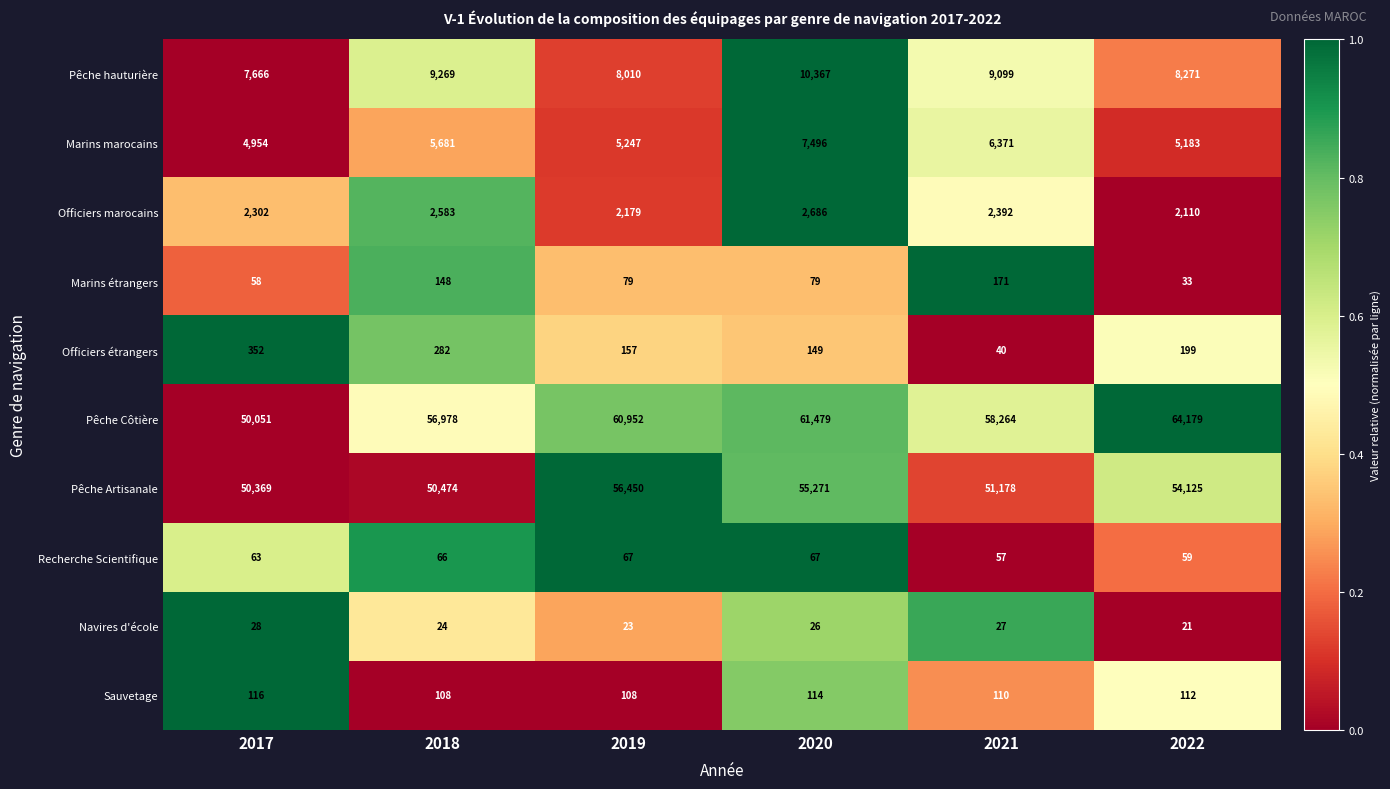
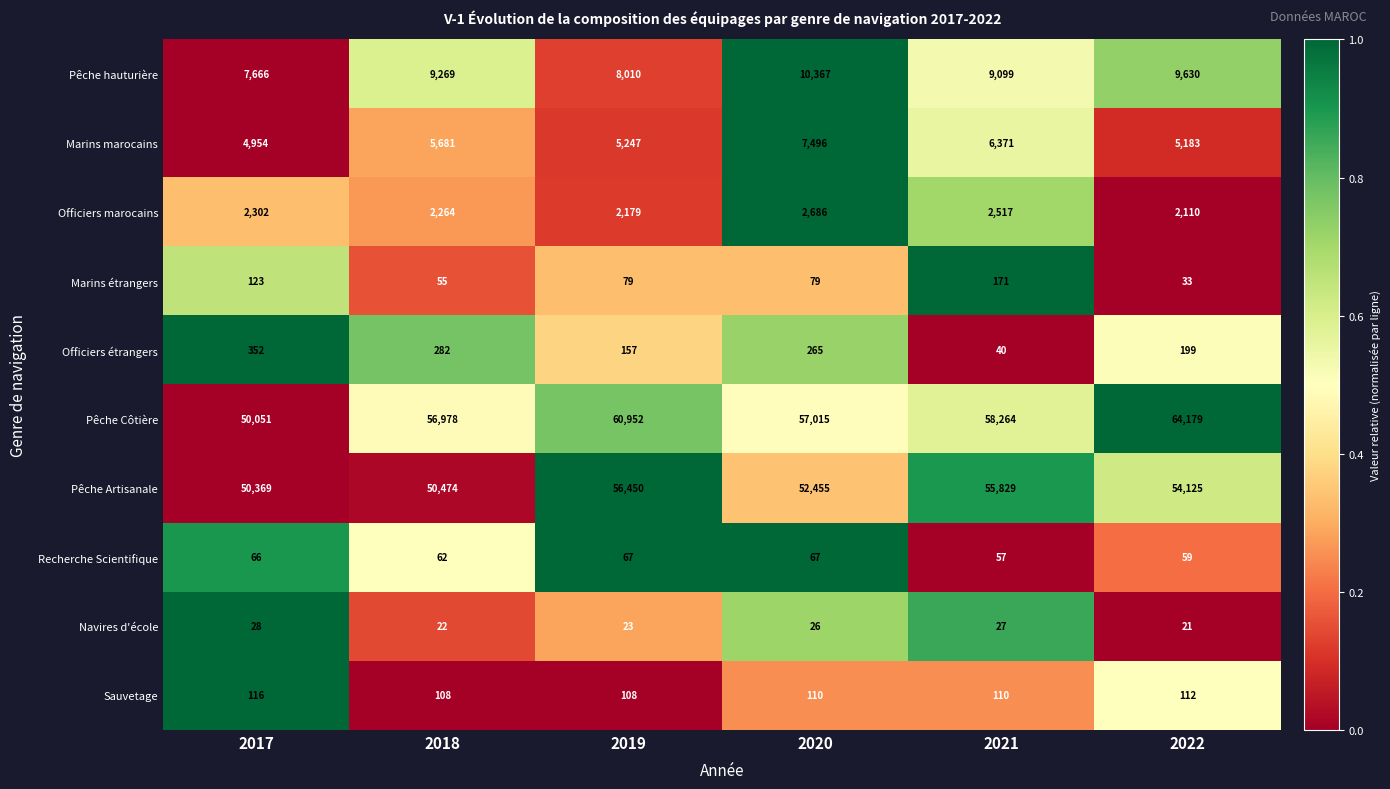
  {
    "Pêche hauturière": {
      "2017": "7,666",
      "2018": "9,269",
      "2019": "8,010",
      "2020": "10,367",
      "2021": "9,099",
-     "2022": "8,271"
+     "2022": "9,630"
    },
    "Marins marocains": {
      "2017": "4,954",
      "2018": "5,681",
      "2019": "5,247",
      "2020": "7,496",
      "2021": "6,371",
      "2022": "5,183"
    },
    "Officiers marocains": {
      "2017": "2,302",
-     "2018": "2,583",
+     "2018": "2,264",
      "2019": "2,179",
      "2020": "2,686",
-     "2021": "2,392",
+     "2021": "2,517",
      "2022": "2,110"
    },
    "Marins étrangers": {
-     "2017": "58",
-     "2018": "148",
+     "2017": "123",
+     "2018": "55",
      "2019": "79",
      "2020": "79",
      "2021": "171",
      "2022": "33"
    },
    "Officiers étrangers": {
      "2017": "352",
      "2018": "282",
      "2019": "157",
-     "2020": "149",
+     "2020": "265",
      "2021": "40",
      "2022": "199"
    },
    "Pêche Côtière": {
      "2017": "50,051",
      "2018": "56,978",
      "2019": "60,952",
-     "2020": "61,479",
+     "2020": "57,015",
      "2021": "58,264",
      "2022": "64,179"
    },
    "Pêche Artisanale": {
      "2017": "50,369",
      "2018": "50,474",
      "2019": "56,450",
-     "2020": "55,271",
-     "2021": "51,178",
+     "2020": "52,455",
+     "2021": "55,829",
      "2022": "54,125"
    },
    "Recherche Scientifique": {
-     "2017": "63",
-     "2018": "66",
+     "2017": "66",
+     "2018": "62",
      "2019": "67",
      "2020": "67",
      "2021": "57",
      "2022": "59"
    },
    "Navires d'école": {
      "2017": "28",
-     "2018": "24",
+     "2018": "22",
      "2019": "23",
      "2020": "26",
      "2021": "27",
      "2022": "21"
    },
    "Sauvetage": {
      "2017": "116",
      "2018": "108",
      "2019": "108",
-     "2020": "114",
+     "2020": "110",
      "2021": "110",
      "2022": "112"
    }
  }
